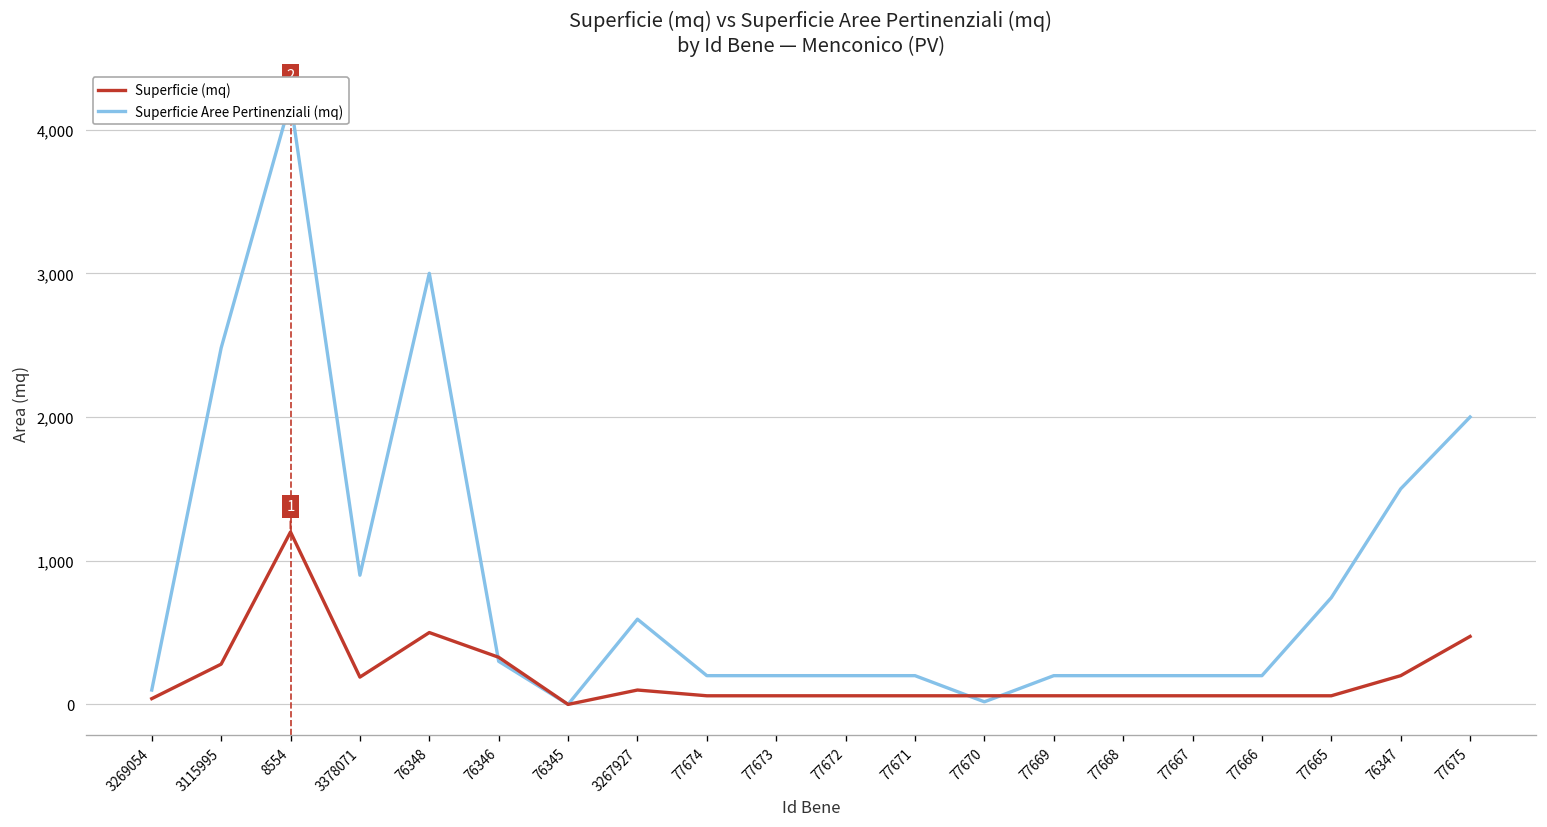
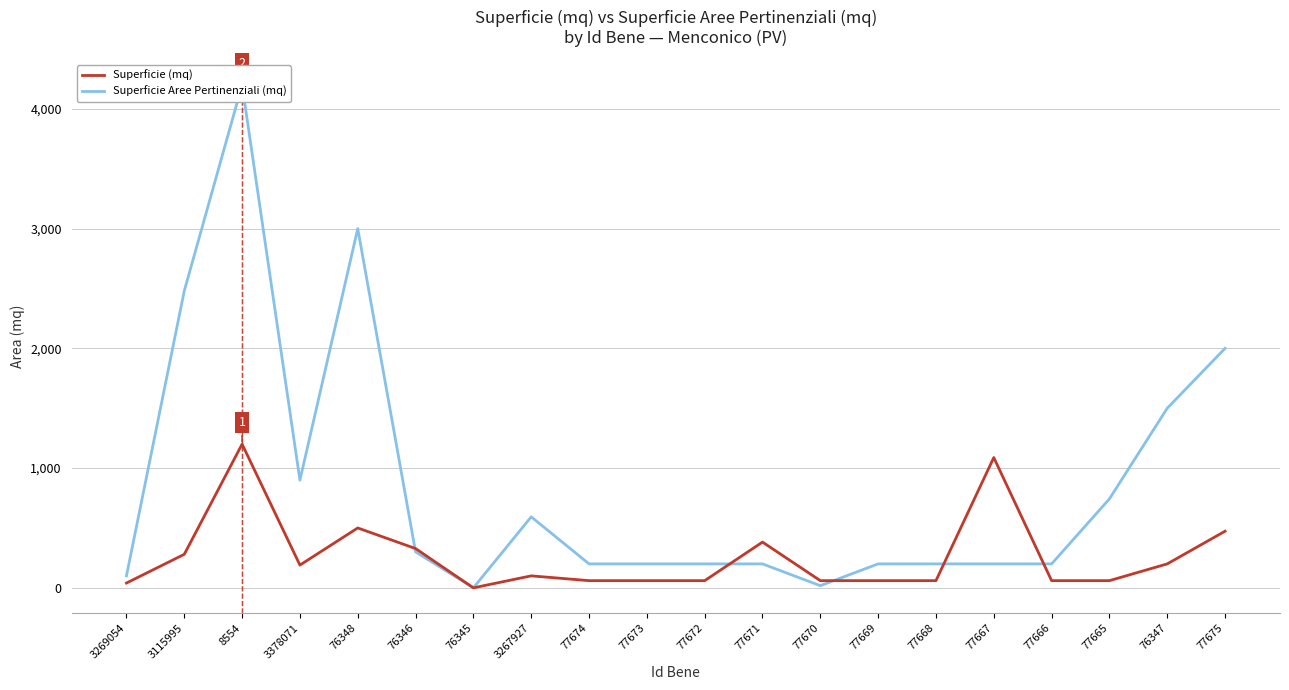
  {
    "Superficie (mq)": {
      "3269054": "40",
      "3115995": "280",
      "3378071": "190",
      "76348": "500",
      "76346": "330",
      "3267927": "100",
      "77674": "60",
      "77673": "60",
      "77672": "60",
-     "77671": "60",
+     "77671": "380",
      "77670": "60",
      "77669": "60",
      "77668": "60",
-     "77667": "60",
+     "77667": "1,090",
      "77666": "60",
      "77665": "60",
      "76347": "200",
      "77675": "470"
    },
    "Superficie Aree Pertinenziali (mq)": {
      "3269054": "100",
      "3115995": "2,480",
      "3378071": "900",
      "76348": "3,000",
      "76346": "300",
      "3267927": "590",
      "77674": "200",
      "77673": "200",
      "77672": "200",
      "77671": "200",
      "77670": "20",
      "77669": "200",
      "77668": "200",
      "77667": "200",
      "77666": "200",
      "77665": "740",
      "76347": "1,500",
      "77675": "2,000"
    }
  }
